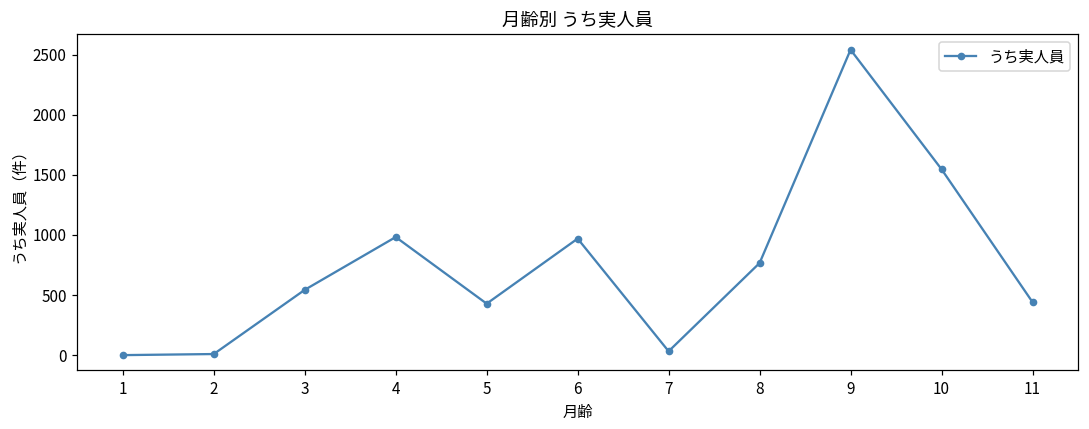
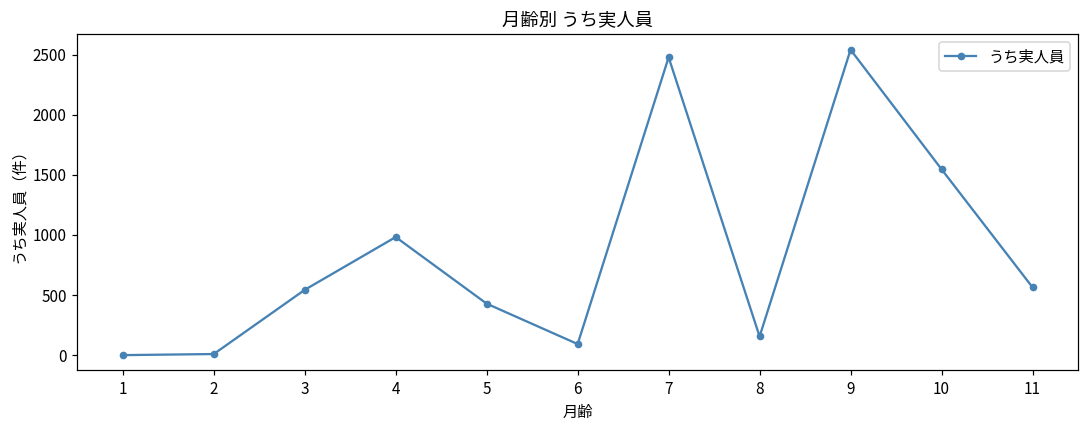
  {
    "1": 0,
    "2": 10,
    "3": 540,
    "4": 980,
    "5": 430,
-   "6": 970,
-   "7": 30,
-   "8": 770,
+   "6": 90,
+   "7": 2480,
+   "8": 160,
    "9": 2540,
    "10": 1550,
-   "11": 440
+   "11": 560
  }
